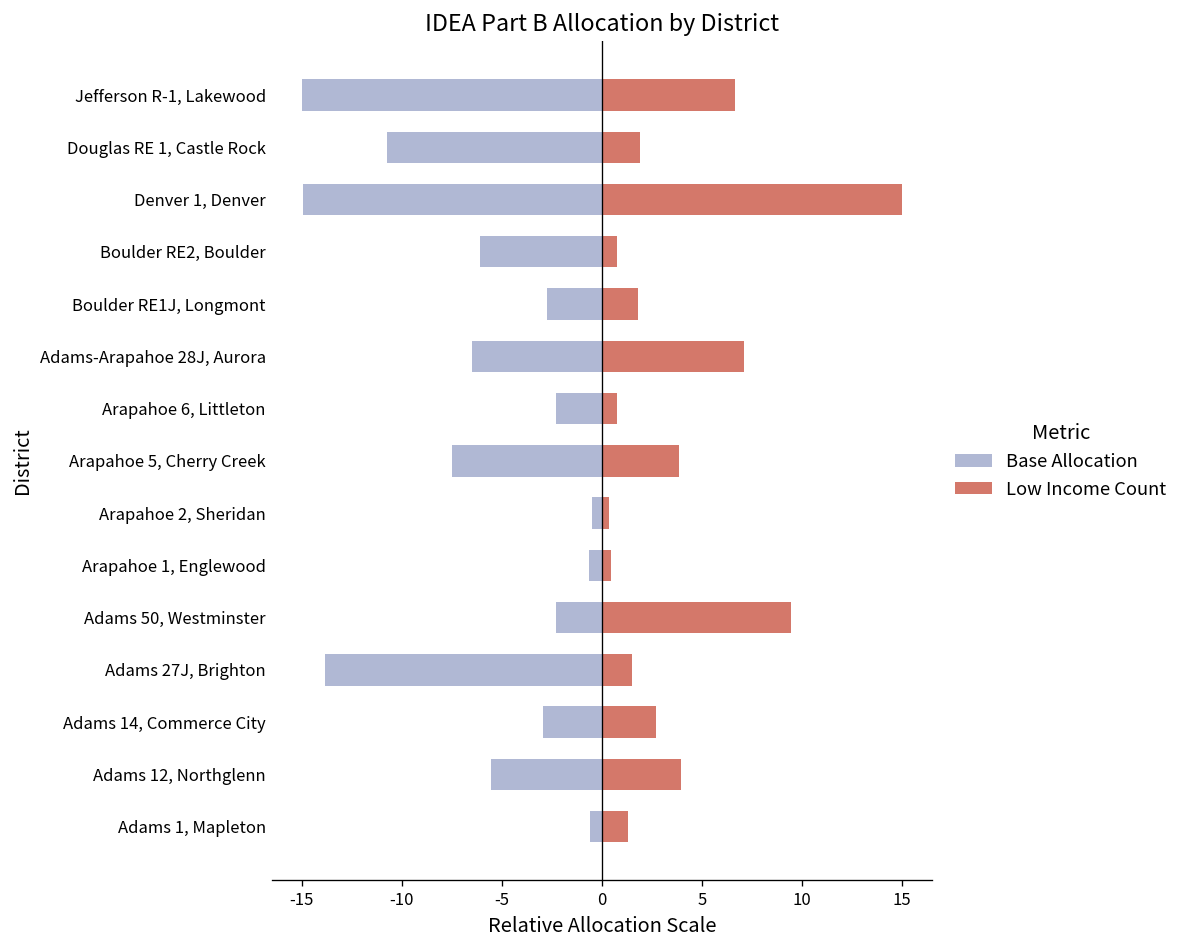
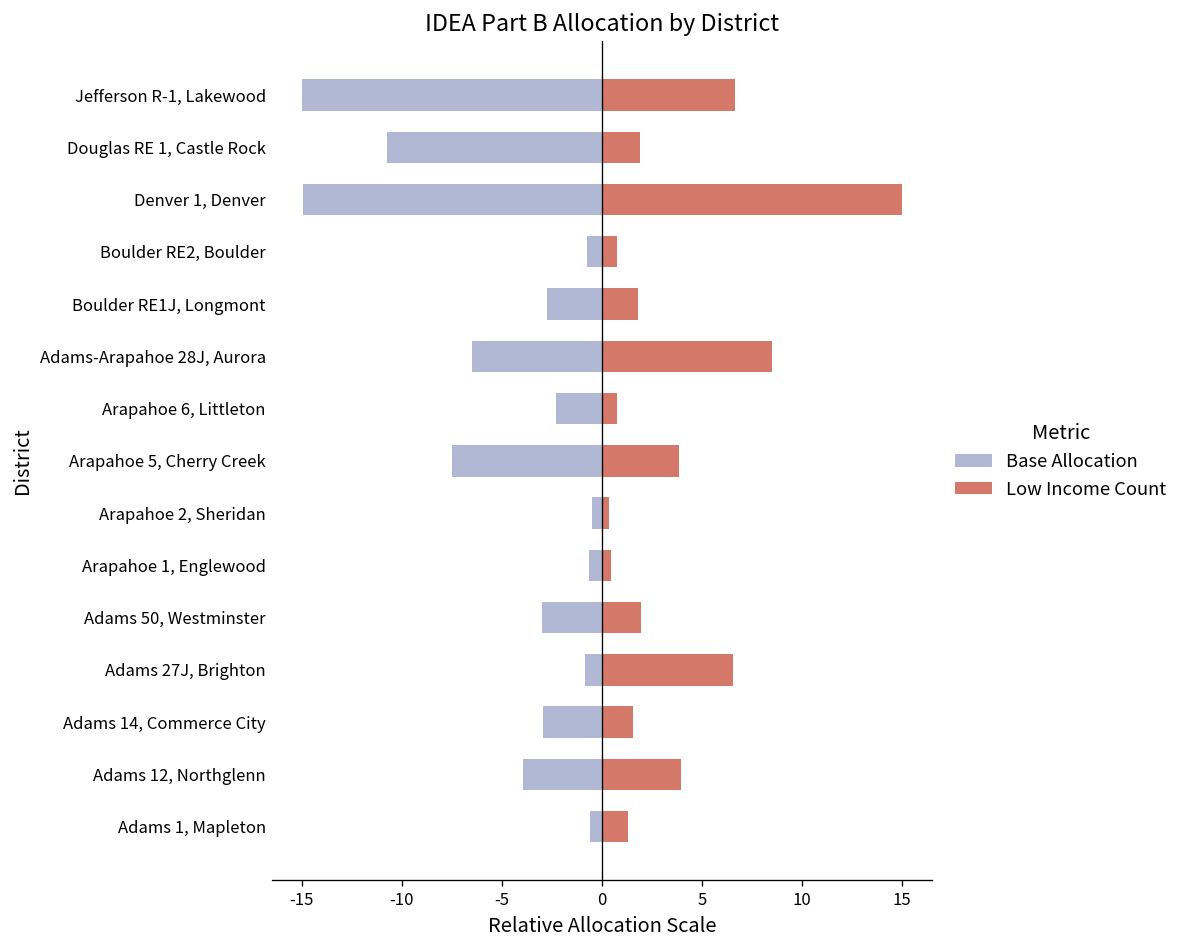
  {
    "Base Allocation": {
      "Jefferson R-1, Lakewood": -15.0,
      "Douglas RE 1, Castle Rock": -10.7,
      "Denver 1, Denver": -14.9,
-     "Boulder RE2, Boulder": -6.1,
+     "Boulder RE2, Boulder": -0.8,
      "Boulder RE1J, Longmont": -2.8,
      "Adams-Arapahoe 28J, Aurora": -6.5,
      "Arapahoe 6, Littleton": -2.3,
      "Arapahoe 5, Cherry Creek": -7.5,
      "Arapahoe 2, Sheridan": -0.5,
      "Arapahoe 1, Englewood": -0.7,
-     "Adams 50, Westminster": -2.3,
-     "Adams 27J, Brighton": -13.8,
+     "Adams 50, Westminster": -3.0,
+     "Adams 27J, Brighton": -0.9,
      "Adams 14, Commerce City": -3.0,
-     "Adams 12, Northglenn": -5.5,
+     "Adams 12, Northglenn": -3.9,
      "Adams 1, Mapleton": -0.6
    },
    "Low Income Count": {
      "Jefferson R-1, Lakewood": 6.6,
      "Douglas RE 1, Castle Rock": 1.9,
      "Denver 1, Denver": 15.0,
      "Boulder RE2, Boulder": 0.8,
      "Boulder RE1J, Longmont": 1.8,
-     "Adams-Arapahoe 28J, Aurora": 7.1,
+     "Adams-Arapahoe 28J, Aurora": 8.5,
      "Arapahoe 6, Littleton": 0.7,
      "Arapahoe 5, Cherry Creek": 3.9,
      "Arapahoe 2, Sheridan": 0.3,
      "Arapahoe 1, Englewood": 0.4,
-     "Adams 50, Westminster": 9.5,
-     "Adams 27J, Brighton": 1.5,
-     "Adams 14, Commerce City": 2.7,
+     "Adams 50, Westminster": 1.9,
+     "Adams 27J, Brighton": 6.5,
+     "Adams 14, Commerce City": 1.5,
      "Adams 12, Northglenn": 3.9,
      "Adams 1, Mapleton": 1.3
    }
  }
